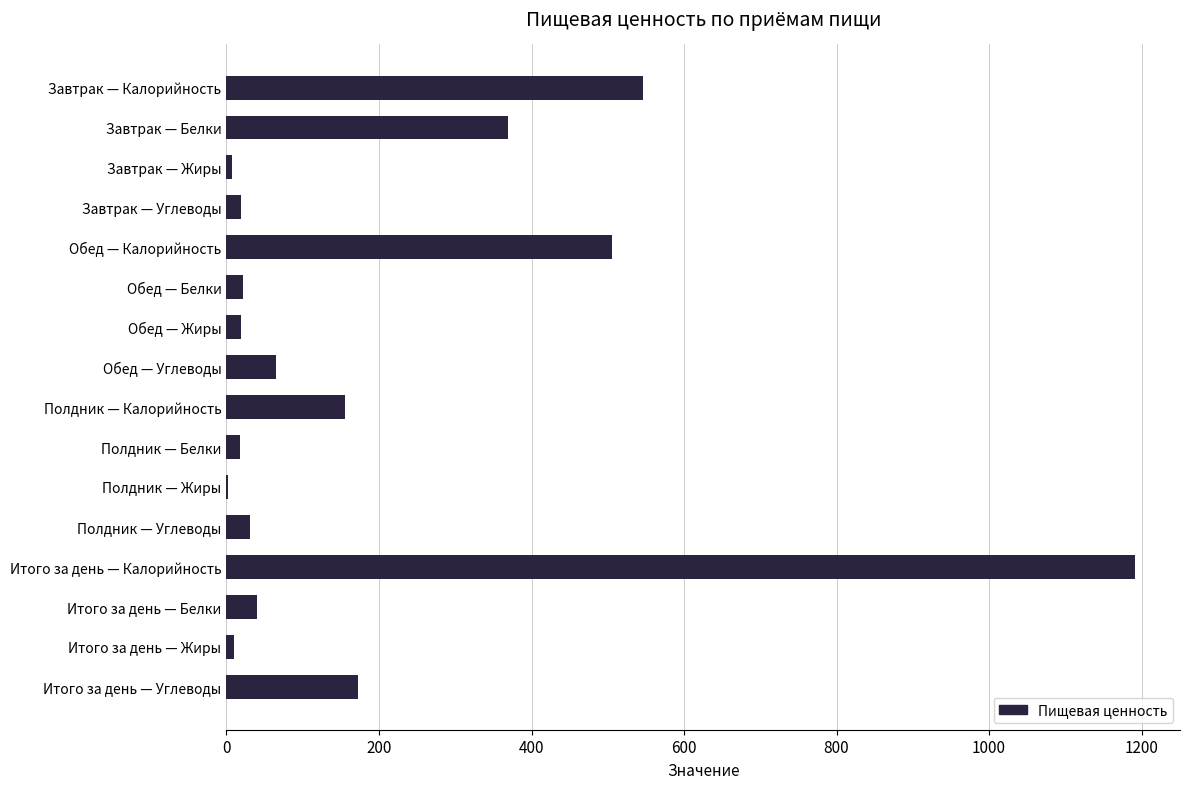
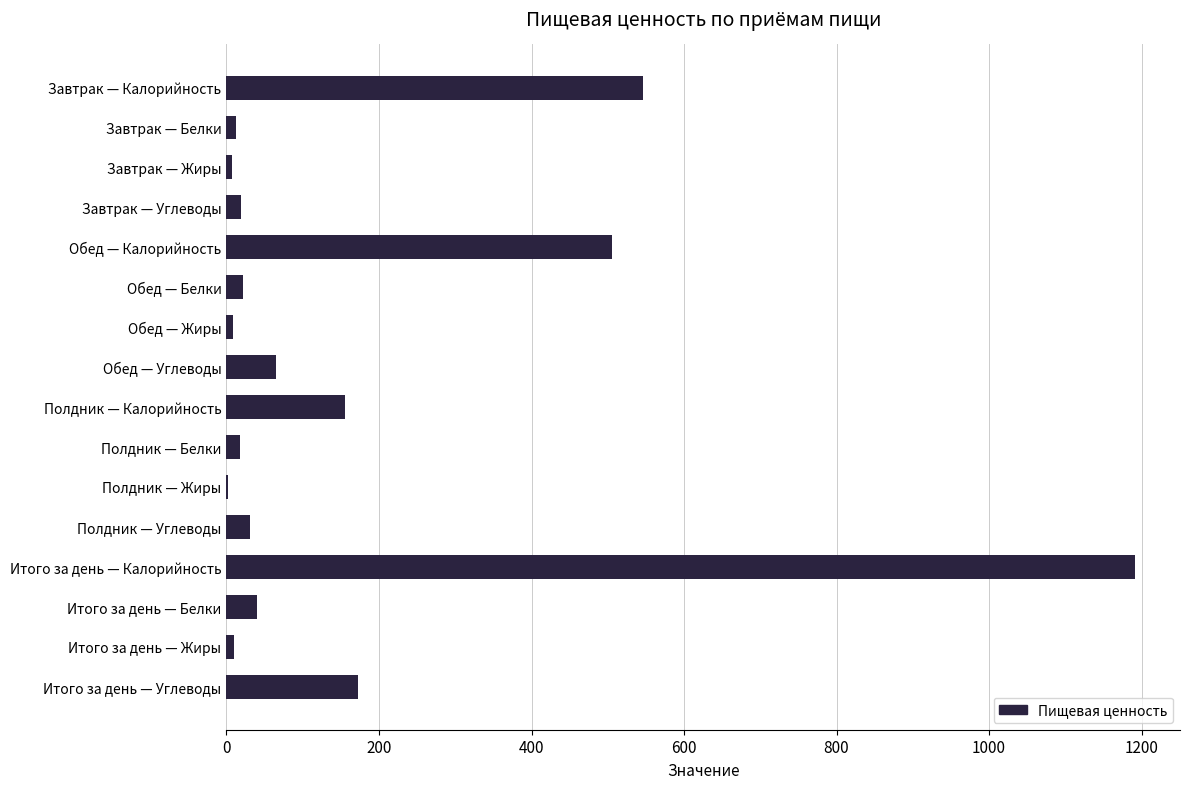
  {
    "Завтрак — Калорийность": 550,
-   "Завтрак — Белки": 370,
+   "Завтрак — Белки": 10,
    "Завтрак — Жиры": 10,
    "Завтрак — Углеводы": 20,
    "Обед — Калорийность": 500,
    "Обед — Белки": 20,
-   "Обед — Жиры": 20,
+   "Обед — Жиры": 10,
    "Обед — Углеводы": 60,
    "Полдник — Калорийность": 160,
    "Полдник — Белки": 20,
    "Полдник — Углеводы": 30,
    "Итого за день — Калорийность": 1190,
    "Итого за день — Белки": 40,
    "Итого за день — Жиры": 10,
    "Итого за день — Углеводы": 170
  }
